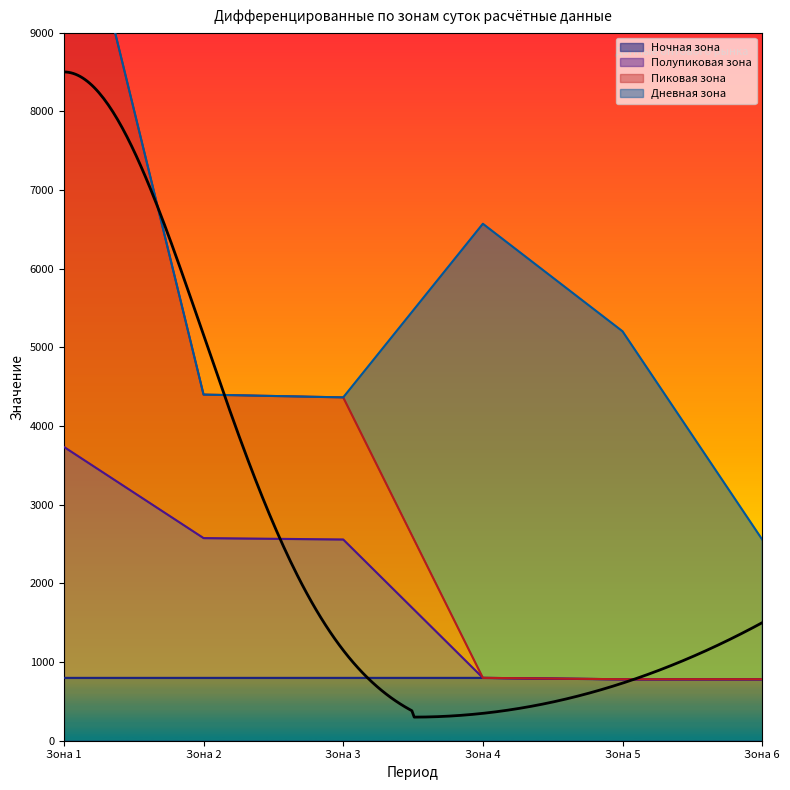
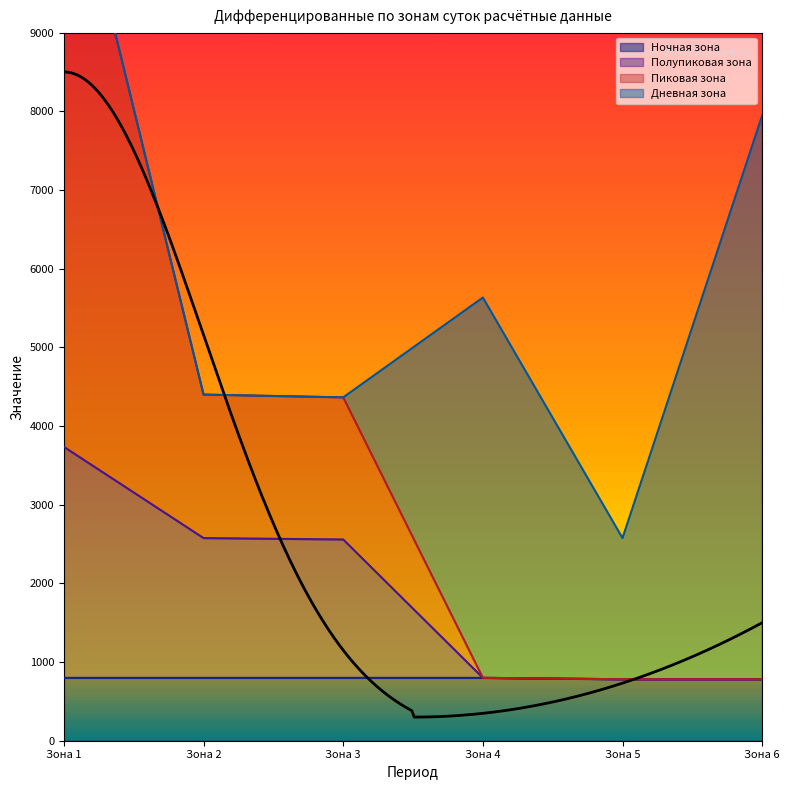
  {
    "Дневная зона": {
-     "Зона 4": 5800,
-     "Зона 5": 4400,
-     "Зона 6": 1800
+     "Зона 4": 4800,
+     "Зона 5": 1800,
+     "Зона 6": 7200
    }
  }
